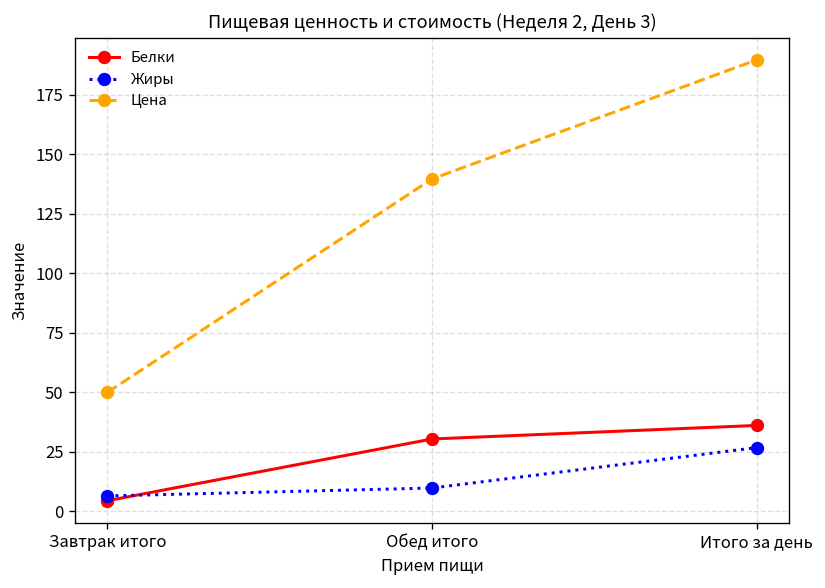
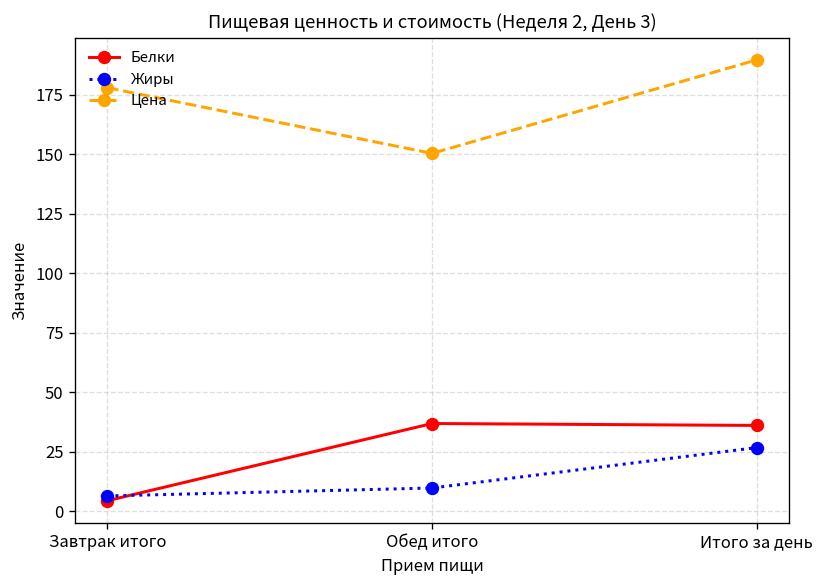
  {
    "Белки": {
      "Завтрак итого": 4,
-     "Обед итого": 30,
+     "Обед итого": 37,
      "Итого за день": 36
    },
    "Жиры": {
      "Завтрак итого": 6,
      "Обед итого": 10,
      "Итого за день": 27
    },
    "Цена": {
-     "Завтрак итого": 50,
-     "Обед итого": 140,
+     "Завтрак итого": 178,
+     "Обед итого": 150,
      "Итого за день": 190
    }
  }
